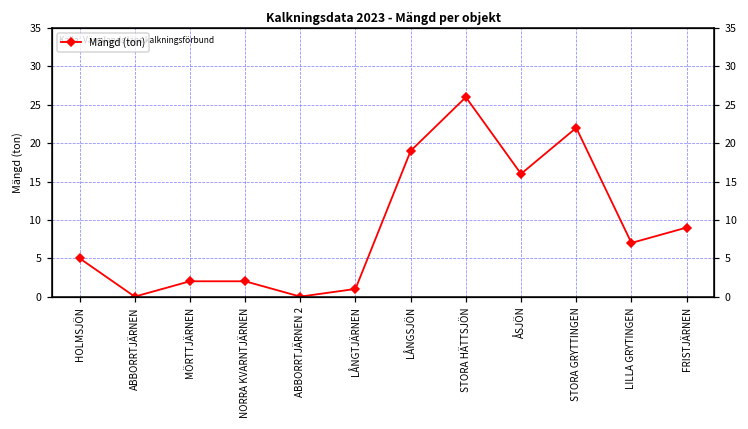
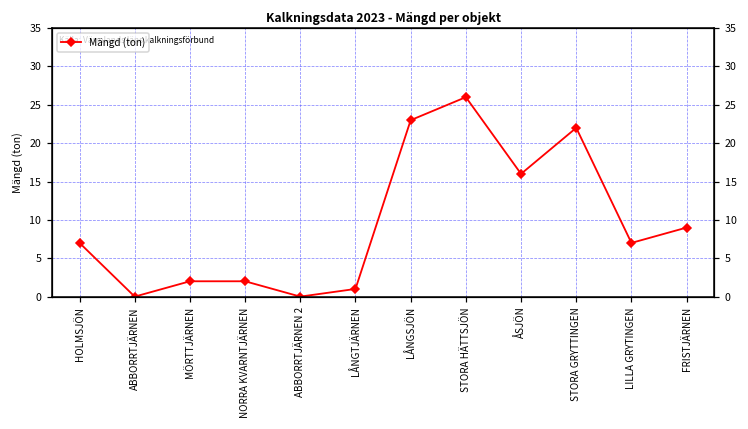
  {
-   "HOLMSJÖN": 5,
+   "HOLMSJÖN": 7,
    "ABBORRTJÄRNEN": 0,
    "MÖRTTJÄRNEN": 2,
    "NORRA KVARNTJÄRNEN": 2,
    "ABBORRTJÄRNEN 2": 0,
    "LÅNGTJÄRNEN": 1,
-   "LÅNGSJÖN": 19,
+   "LÅNGSJÖN": 23,
    "STORA HÄTTSJÖN": 26,
    "ÅSJÖN": 16,
    "STORA GRYTTINGEN": 22,
    "LILLA GRYTINGEN": 7,
    "FRISTJÄRNEN": 9
  }
